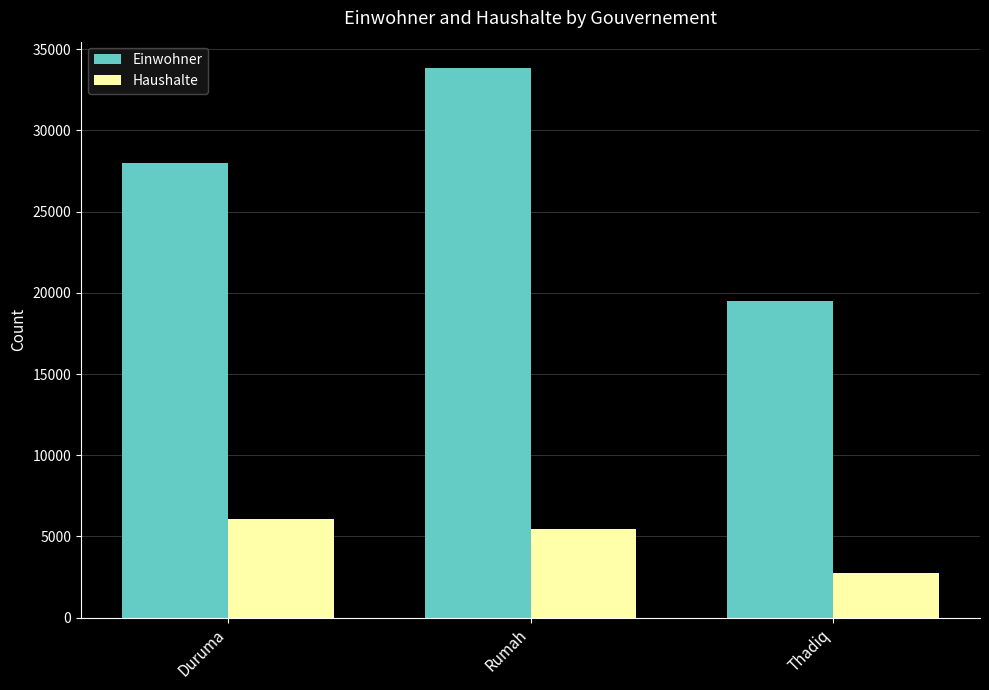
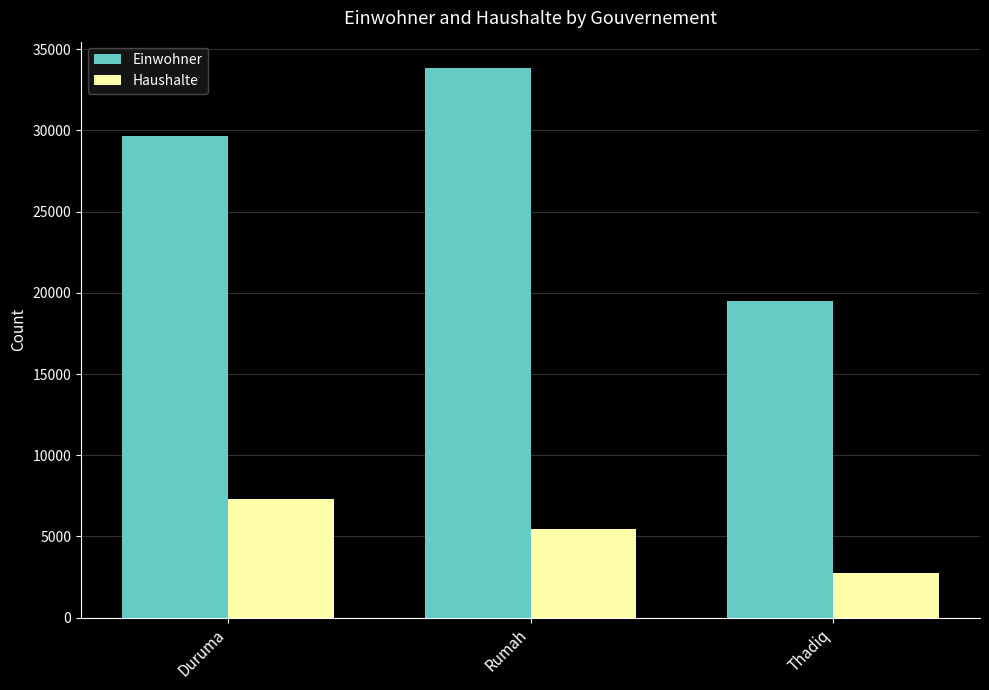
  {
    "Einwohner": {
-     "Duruma": 28000,
+     "Duruma": 29600,
      "Rumah": 33800,
      "Thadiq": 19500
    },
    "Haushalte": {
-     "Duruma": 6100,
+     "Duruma": 7300,
      "Rumah": 5400,
      "Thadiq": 2800
    }
  }
